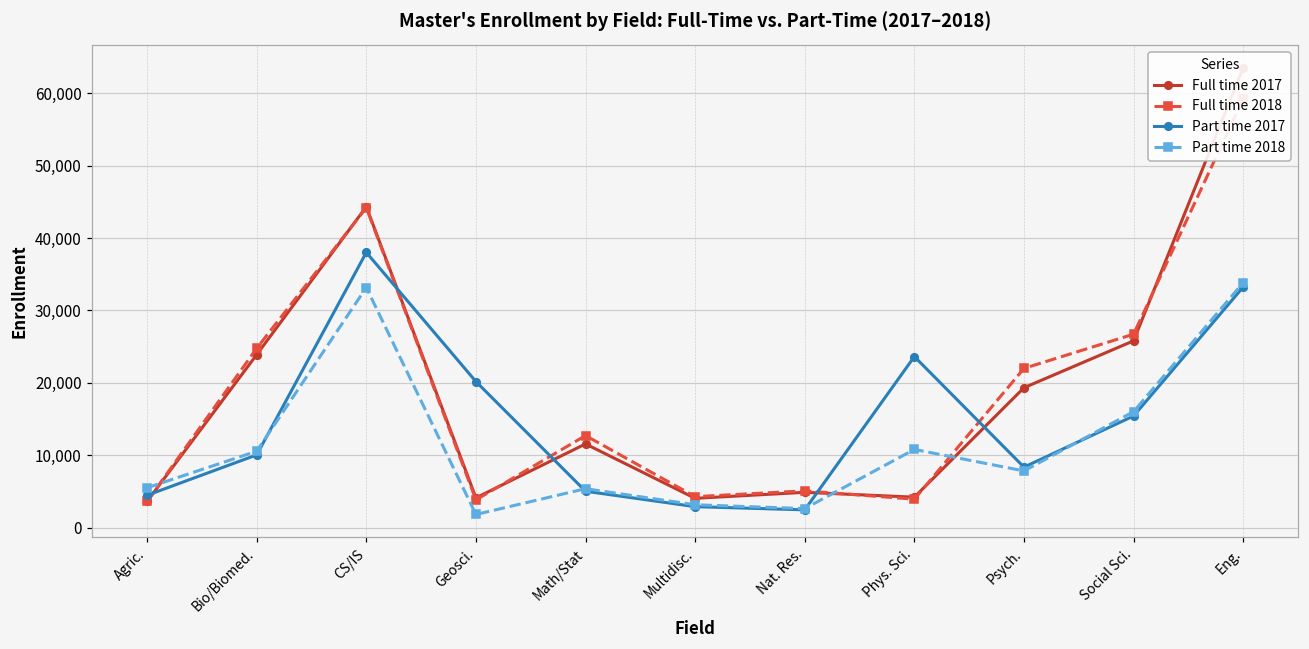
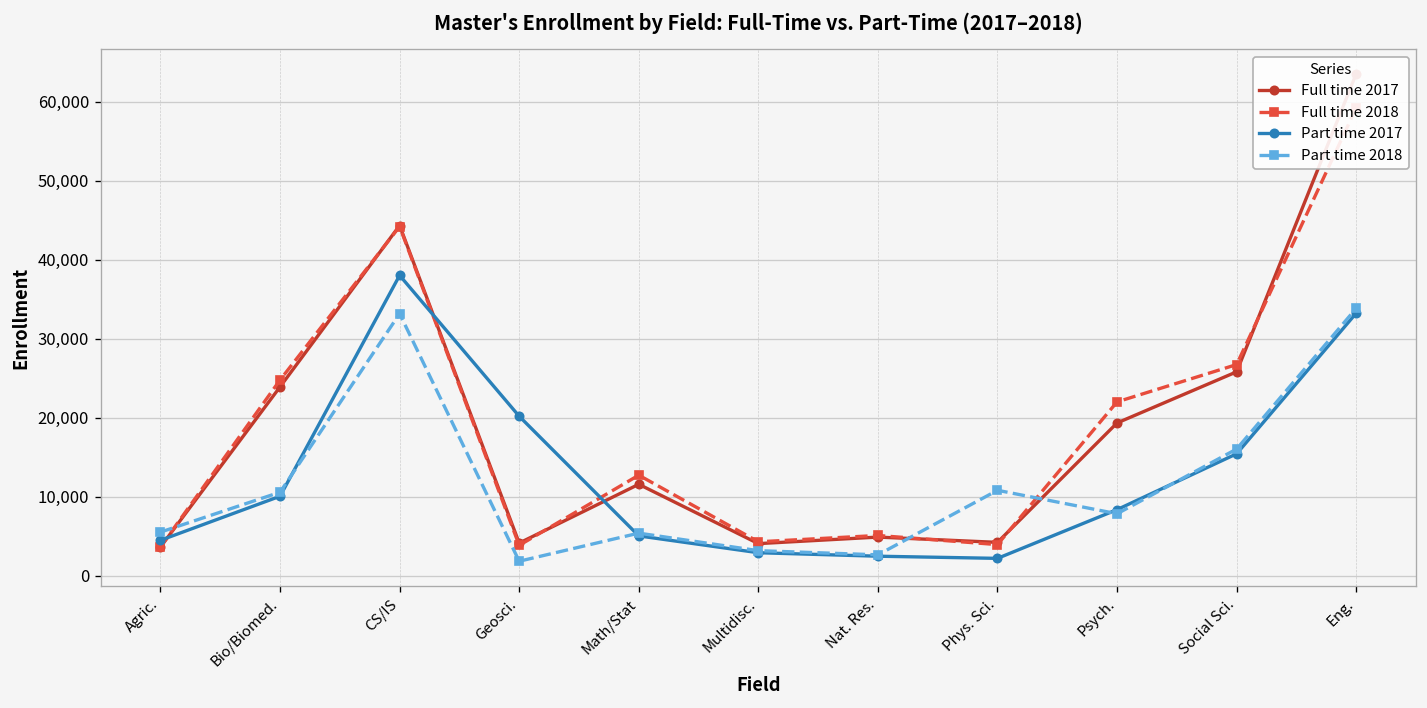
  {
    "Part time 2017": {
      "Agric.": "4,000",
      "Bio/Biomed.": "10,000",
      "CS/IS": "38,000",
      "Geosci.": "20,000",
-     "Phys. Sci.": "24,000",
+     "Phys. Sci.": "2,000",
      "Psych.": "8,000",
      "Social Sci.": "15,000",
      "Eng.": "33,000"
    },
    "Part time 2018": {
      "Agric.": "5,000",
      "Bio/Biomed.": "11,000",
      "CS/IS": "33,000",
      "Geosci.": "2,000",
      "Phys. Sci.": "11,000",
      "Psych.": "8,000",
      "Social Sci.": "16,000",
      "Eng.": "34,000"
    }
  }
